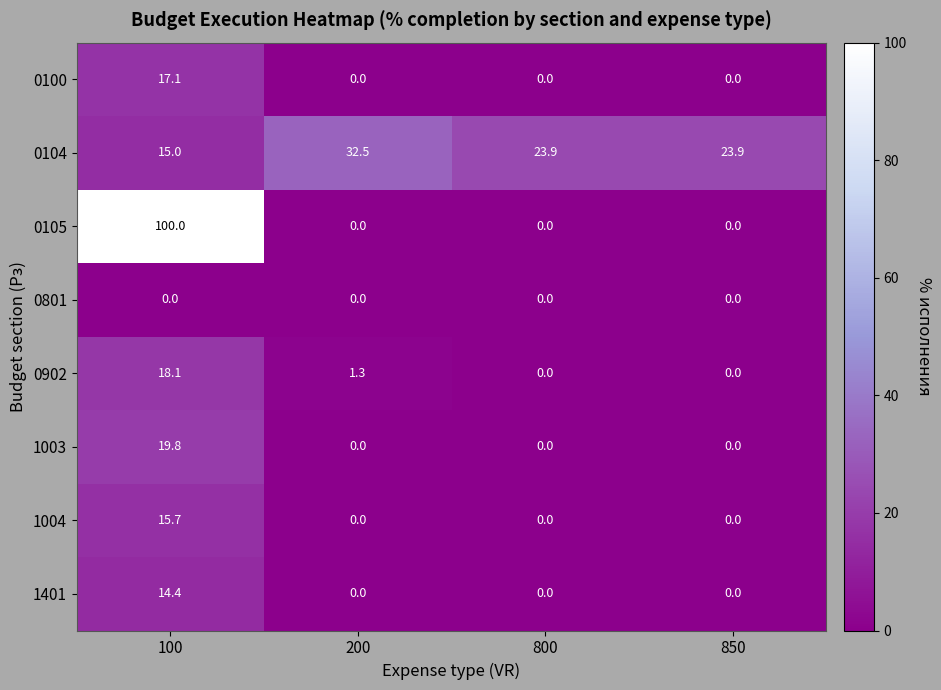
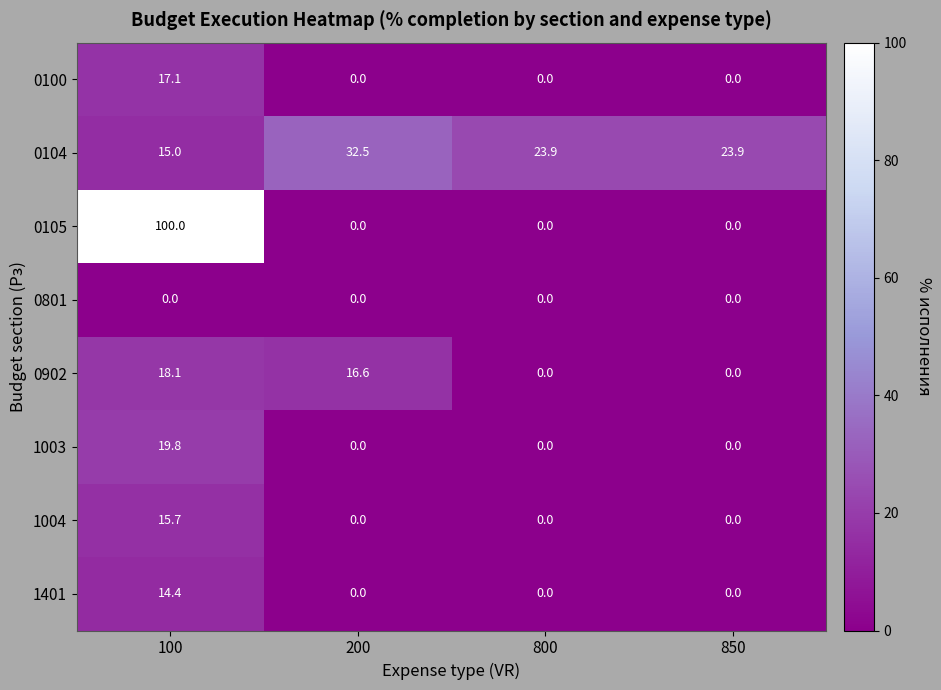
  {
    "0100": {
      "100": 17.1,
      "200": 0.0,
      "800": 0.0,
      "850": 0.0
    },
    "0104": {
      "100": 15.0,
      "200": 32.5,
      "800": 23.9,
      "850": 23.9
    },
    "0105": {
      "100": 100.0,
      "200": 0.0,
      "800": 0.0,
      "850": 0.0
    },
    "0801": {
      "100": 0.0,
      "200": 0.0,
      "800": 0.0,
      "850": 0.0
    },
    "0902": {
      "100": 18.1,
-     "200": 1.3,
+     "200": 16.6,
      "800": 0.0,
      "850": 0.0
    },
    "1003": {
      "100": 19.8,
      "200": 0.0,
      "800": 0.0,
      "850": 0.0
    },
    "1004": {
      "100": 15.7,
      "200": 0.0,
      "800": 0.0,
      "850": 0.0
    },
    "1401": {
      "100": 14.4,
      "200": 0.0,
      "800": 0.0,
      "850": 0.0
    }
  }
